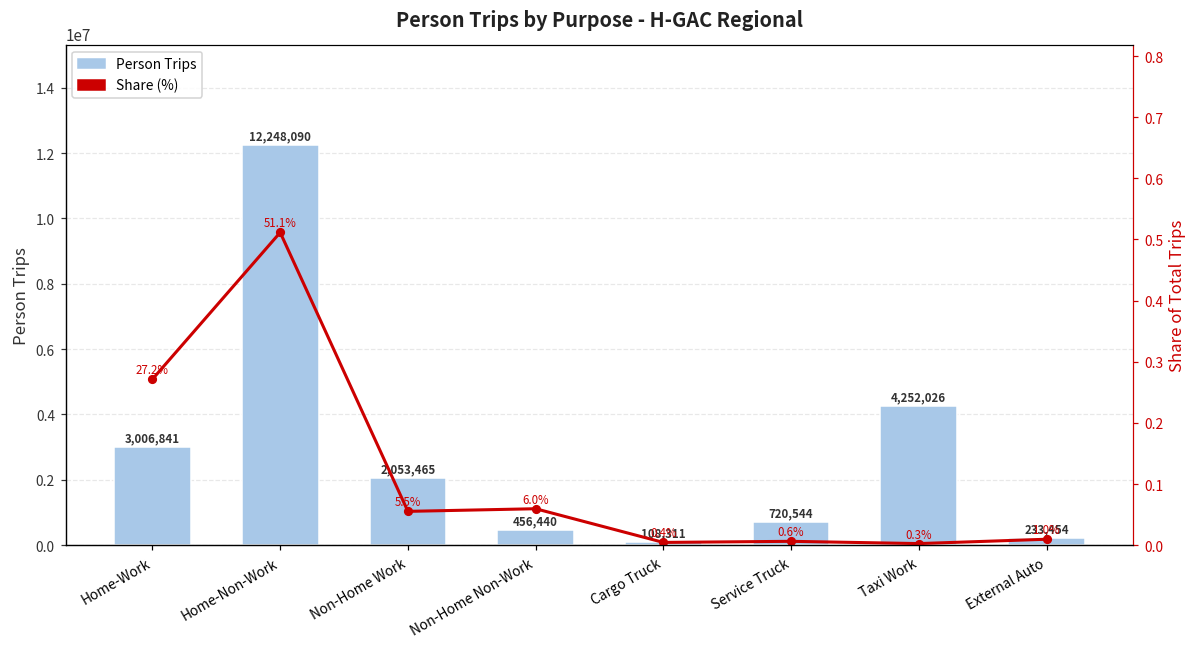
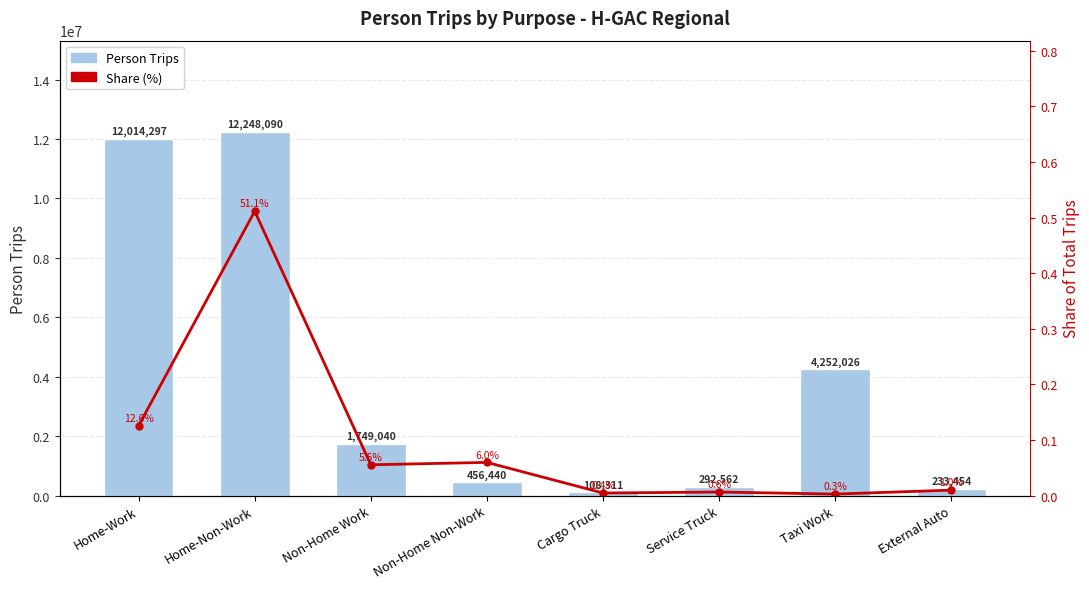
  {
    "Person Trips": {
-     "Home-Work": "3,006,841",
+     "Home-Work": "12,014,297",
      "Home-Non-Work": "12,248,090",
-     "Non-Home Work": "2,053,465",
+     "Non-Home Work": "1,749,040",
      "Non-Home Non-Work": "456,440",
-     "Service Truck": "720,544",
+     "Service Truck": "292,562",
      "Taxi Work": "4,252,026"
    },
    "Share (%)": {
-     "Home-Work": "27.2%",
+     "Home-Work": "12.6%",
      "Home-Non-Work": "51.1%",
      "Non-Home Work": "5.5%",
      "Non-Home Non-Work": "6.0%",
      "Taxi Work": "0.3%"
    }
  }
